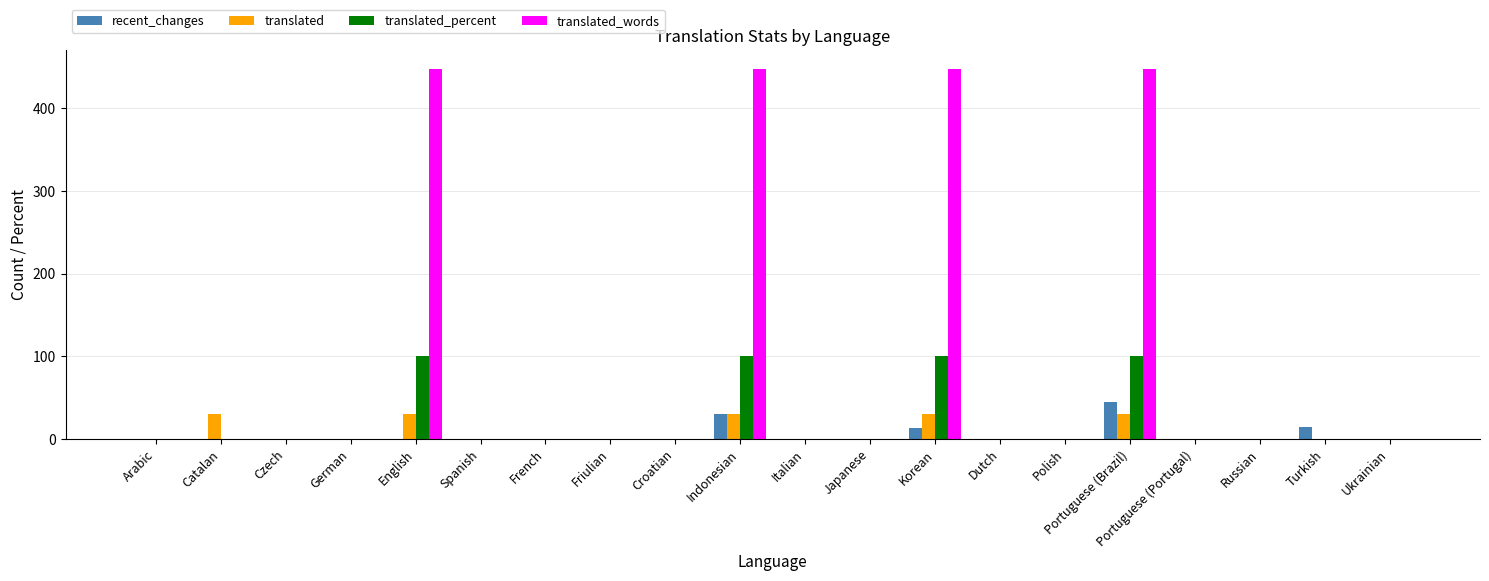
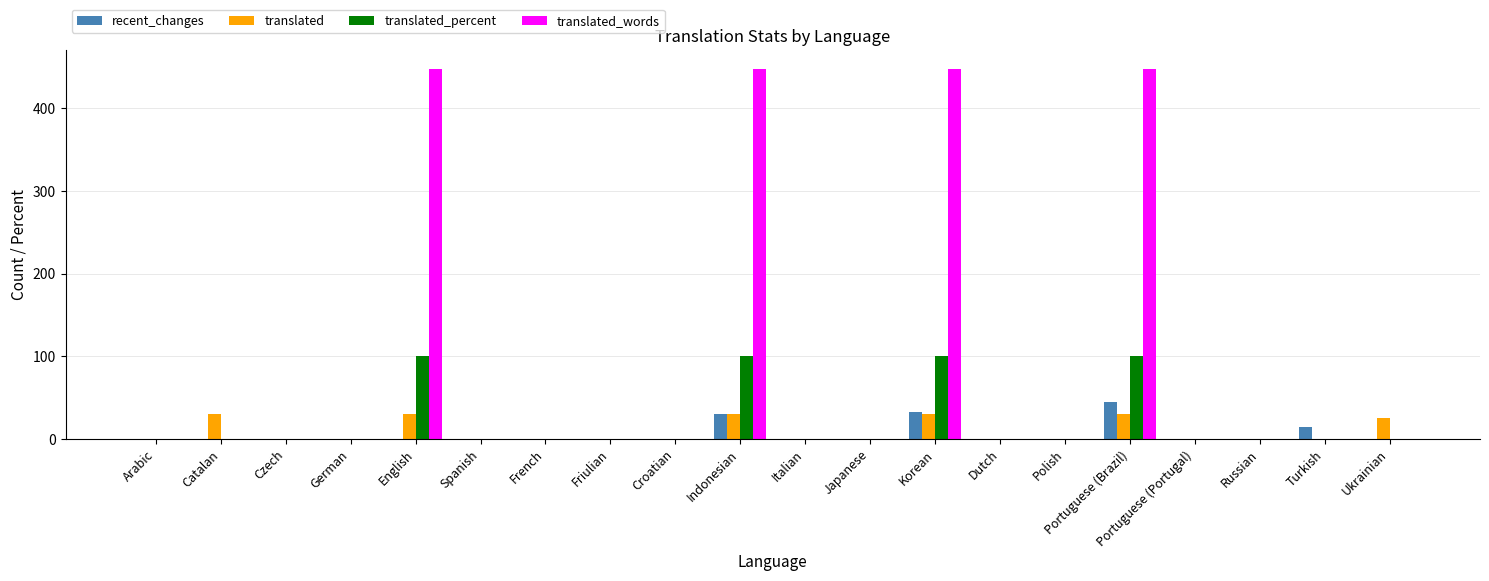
  {
    "recent_changes": {
      "Arabic": 0,
      "Catalan": 0,
      "Czech": 0,
      "German": 0,
      "English": 0,
      "Spanish": 0,
      "French": 0,
      "Friulian": 0,
      "Croatian": 0,
      "Indonesian": 30,
      "Italian": 0,
      "Japanese": 0,
-     "Korean": 10,
+     "Korean": 30,
      "Dutch": 0,
      "Polish": 0,
      "Portuguese (Brazil)": 50,
      "Portuguese (Portugal)": 0,
      "Russian": 0,
      "Turkish": 10,
      "Ukrainian": 0
    },
    "translated": {
      "Arabic": 0,
      "Catalan": 30,
      "Czech": 0,
      "German": 0,
      "English": 30,
      "Spanish": 0,
      "French": 0,
      "Friulian": 0,
      "Croatian": 0,
      "Indonesian": 30,
      "Italian": 0,
      "Japanese": 0,
      "Korean": 30,
      "Dutch": 0,
      "Polish": 0,
      "Portuguese (Brazil)": 30,
      "Portuguese (Portugal)": 0,
      "Russian": 0,
      "Turkish": 0,
-     "Ukrainian": 0
+     "Ukrainian": 30
    },
    "translated_percent": {
      "Arabic": 0,
      "Catalan": 0,
      "Czech": 0,
      "German": 0,
      "English": 100,
      "Spanish": 0,
      "French": 0,
      "Friulian": 0,
      "Croatian": 0,
      "Indonesian": 100,
      "Italian": 0,
      "Japanese": 0,
      "Korean": 100,
      "Dutch": 0,
      "Polish": 0,
      "Portuguese (Brazil)": 100,
      "Portuguese (Portugal)": 0,
      "Russian": 0,
      "Turkish": 0,
      "Ukrainian": 0
    },
    "translated_words": {
      "Arabic": 0,
      "Catalan": 0,
      "Czech": 0,
      "German": 0,
      "English": 450,
      "Spanish": 0,
      "French": 0,
      "Friulian": 0,
      "Croatian": 0,
      "Indonesian": 450,
      "Italian": 0,
      "Japanese": 0,
      "Korean": 450,
      "Dutch": 0,
      "Polish": 0,
      "Portuguese (Brazil)": 450,
      "Portuguese (Portugal)": 0,
      "Russian": 0,
      "Turkish": 0,
      "Ukrainian": 0
    }
  }
